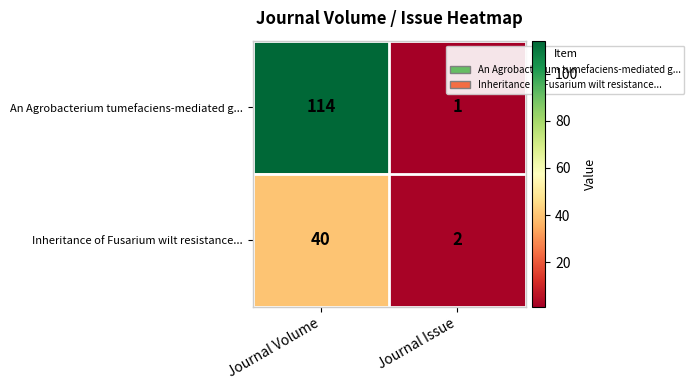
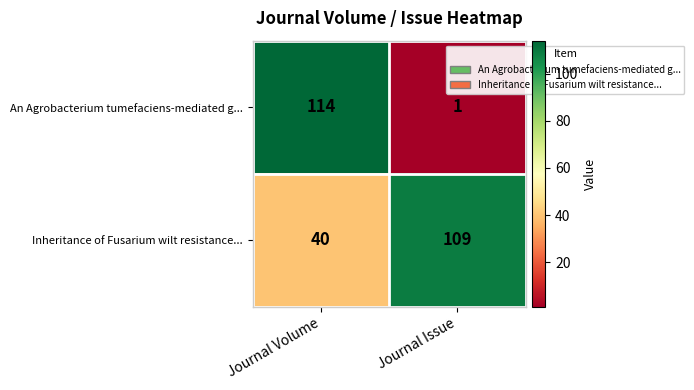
  {
    "An Agrobacterium tumefaciens-mediated g...": {
      "Journal Volume": 114,
      "Journal Issue": 1
    },
    "Inheritance of Fusarium wilt resistance...": {
      "Journal Volume": 40,
-     "Journal Issue": 2
+     "Journal Issue": 109
    }
  }
